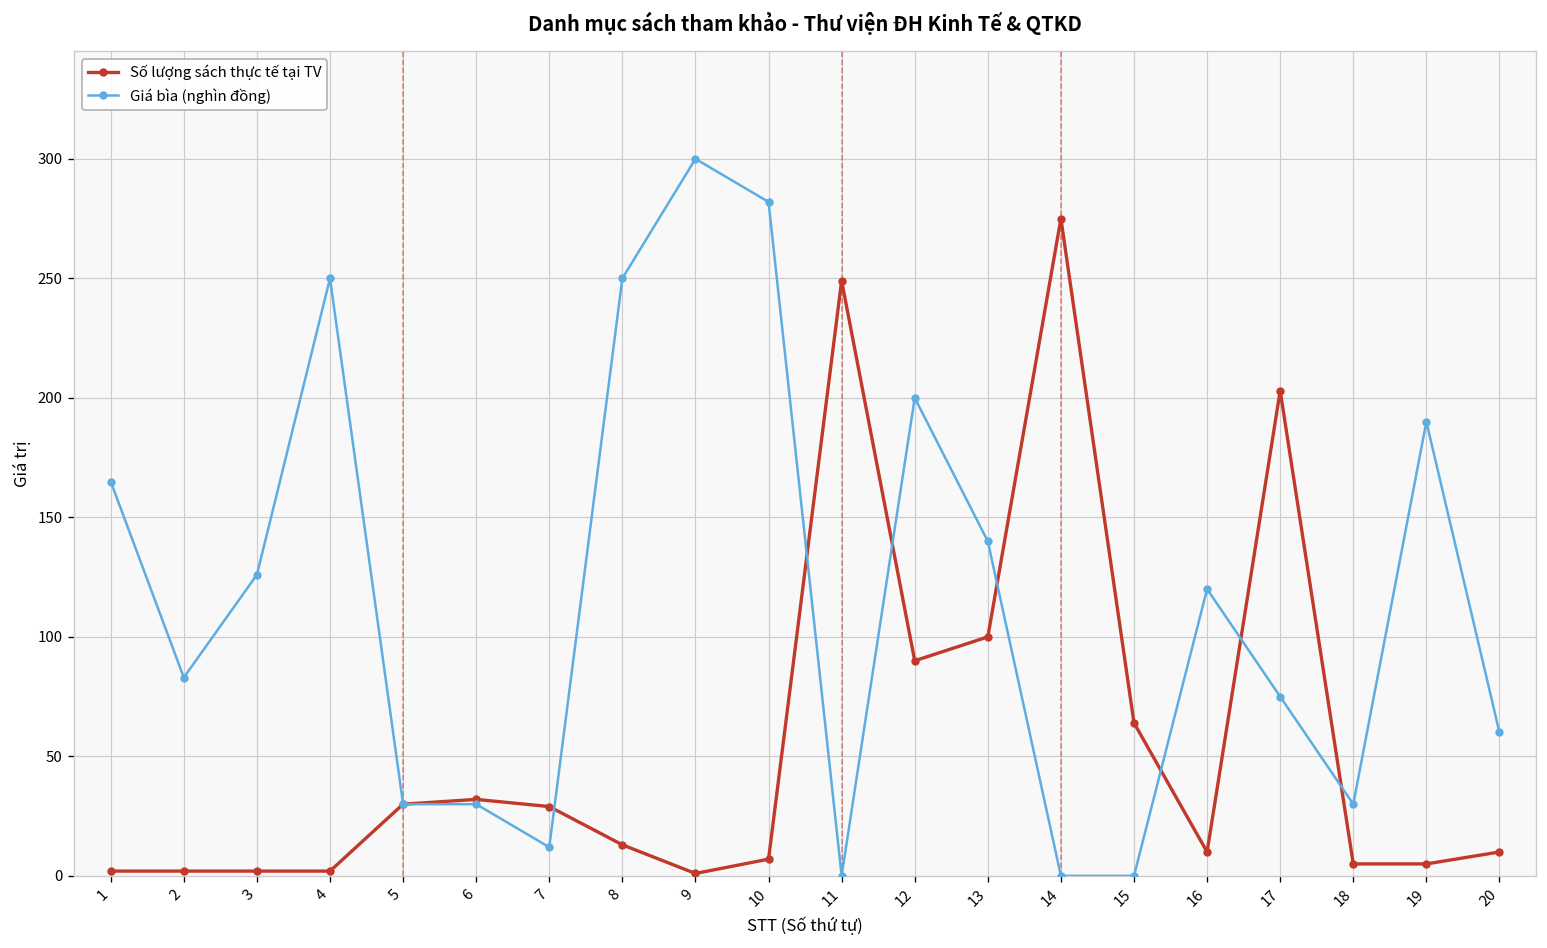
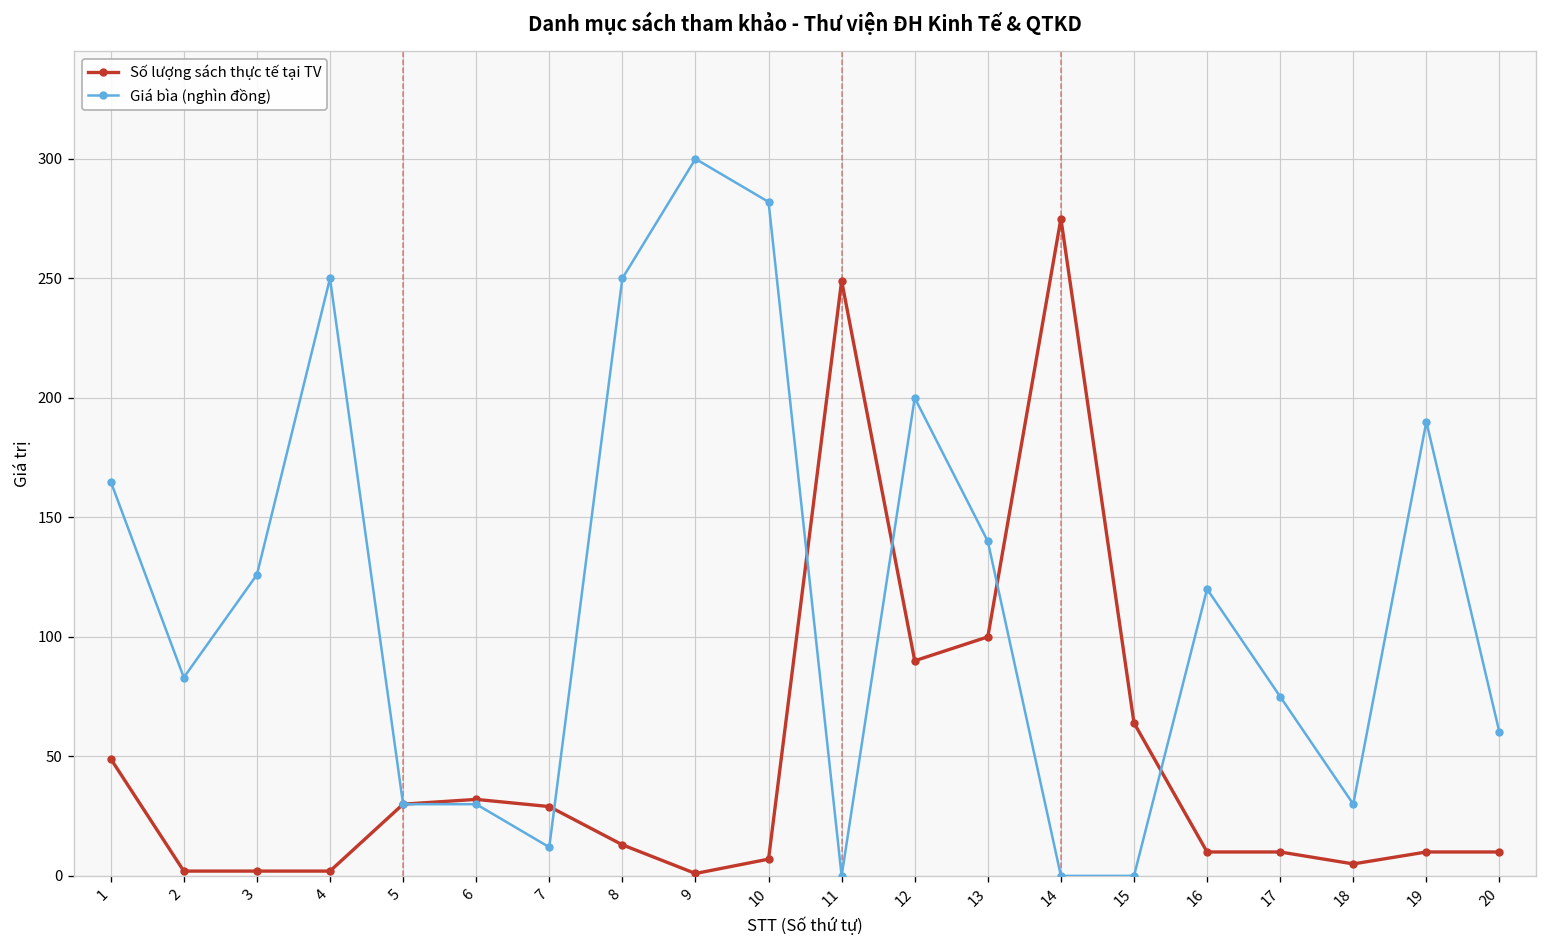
  {
    "Số lượng sách thực tế tại TV": {
-     "1": 2,
+     "1": 49,
      "2": 2,
      "3": 2,
      "4": 2,
      "6": 32,
      "7": 29,
      "8": 13,
      "9": 1,
      "10": 7,
      "11": 249,
      "12": 90,
      "13": 100,
      "14": 275,
      "15": 64,
      "16": 10,
-     "17": 203,
+     "17": 10,
      "18": 5,
-     "19": 5,
+     "19": 10,
      "20": 10
    },
    "Giá bìa (nghìn đồng)": {
      "1": 165,
      "2": 83,
      "3": 126,
      "4": 250,
      "6": 30,
      "7": 12,
      "8": 250,
      "9": 300,
      "10": 282,
      "11": 0,
      "12": 200,
      "13": 140,
      "14": 0,
      "15": 0,
      "16": 120,
      "17": 75,
      "18": 30,
      "19": 190,
      "20": 60
    }
  }
